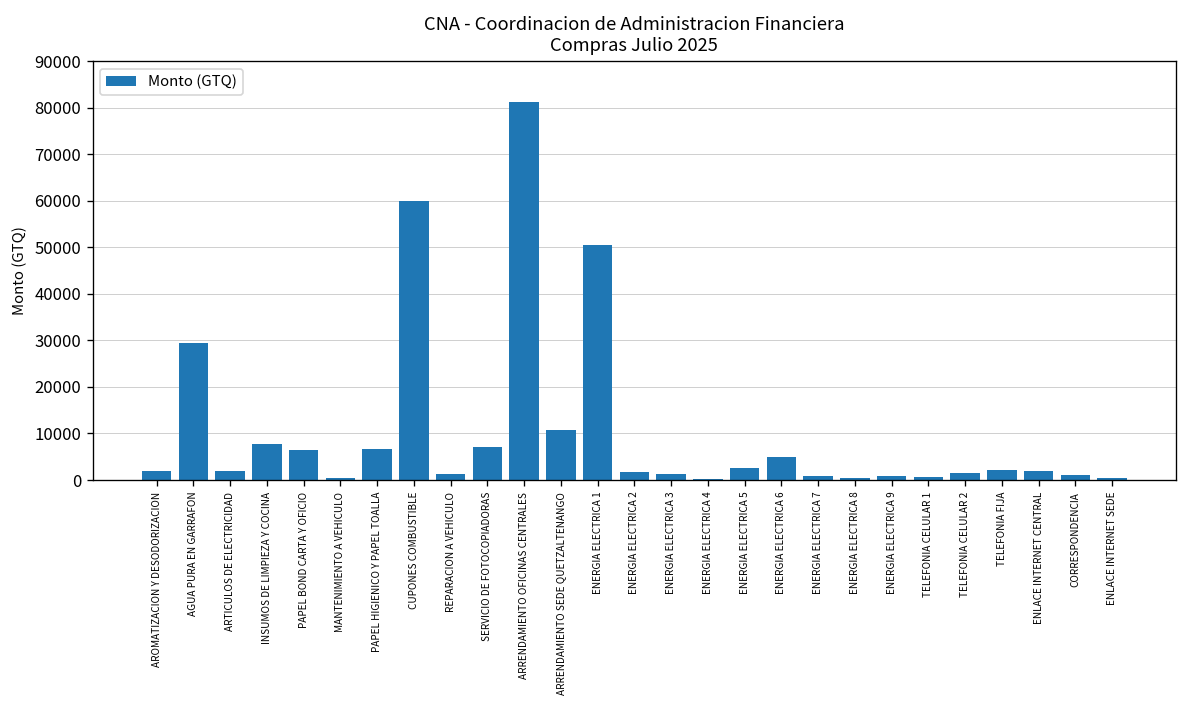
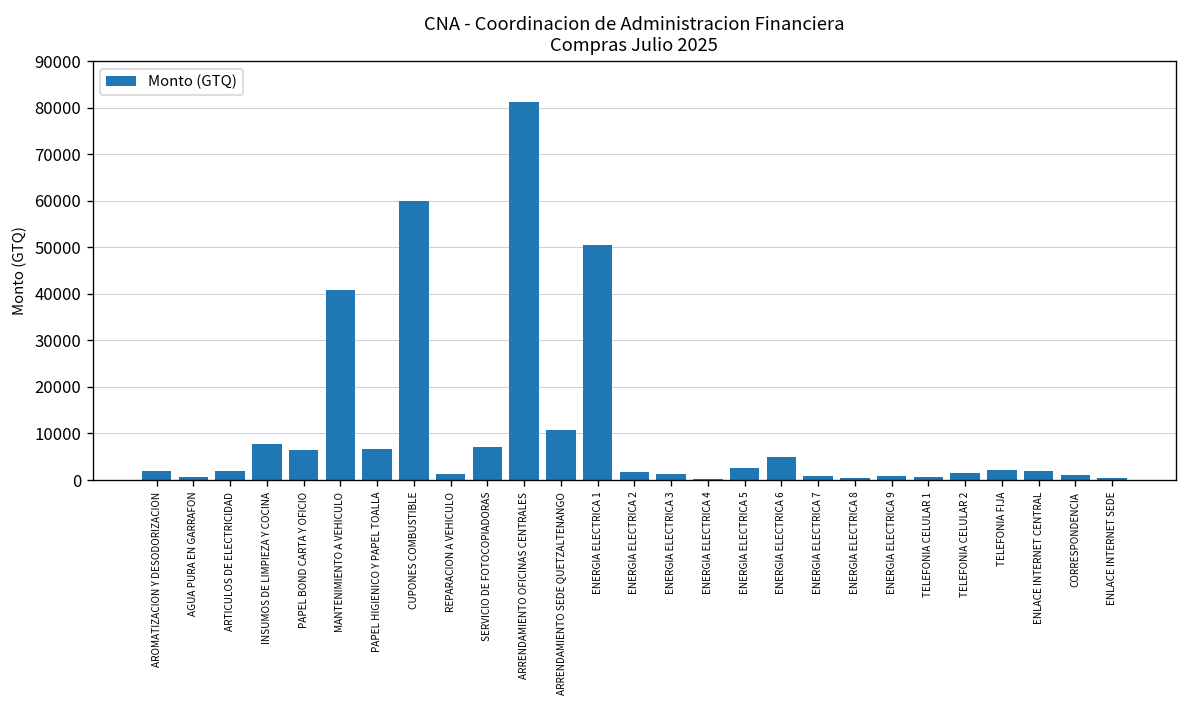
  {
    "AROMATIZACION Y DESODORIZACION": 2000,
-   "AGUA PURA EN GARRAFON": 30000,
+   "AGUA PURA EN GARRAFON": 1000,
    "ARTICULOS DE ELECTRICIDAD": 2000,
    "INSUMOS DE LIMPIEZA Y COCINA": 8000,
    "PAPEL BOND CARTA Y OFICIO": 6000,
-   "MANTENIMIENTO A VEHICULO": 0,
+   "MANTENIMIENTO A VEHICULO": 41000,
    "PAPEL HIGIENICO Y PAPEL TOALLA": 7000,
    "CUPONES COMBUSTIBLE": 60000,
    "REPARACION A VEHICULO": 1000,
    "SERVICIO DE FOTOCOPIADORAS": 7000,
    "ARRENDAMIENTO OFICINAS CENTRALES": 81000,
    "ARRENDAMIENTO SEDE QUETZALTENANGO": 11000,
    "ENERGIA ELECTRICA 1": 50000,
    "ENERGIA ELECTRICA 2": 2000,
    "ENERGIA ELECTRICA 3": 1000,
    "ENERGIA ELECTRICA 5": 3000,
    "ENERGIA ELECTRICA 6": 5000,
    "ENERGIA ELECTRICA 7": 1000,
    "ENERGIA ELECTRICA 9": 1000,
    "TELEFONIA CELULAR 2": 1000,
    "TELEFONIA FIJA": 2000,
    "ENLACE INTERNET CENTRAL": 2000,
    "CORRESPONDENCIA": 1000
  }
